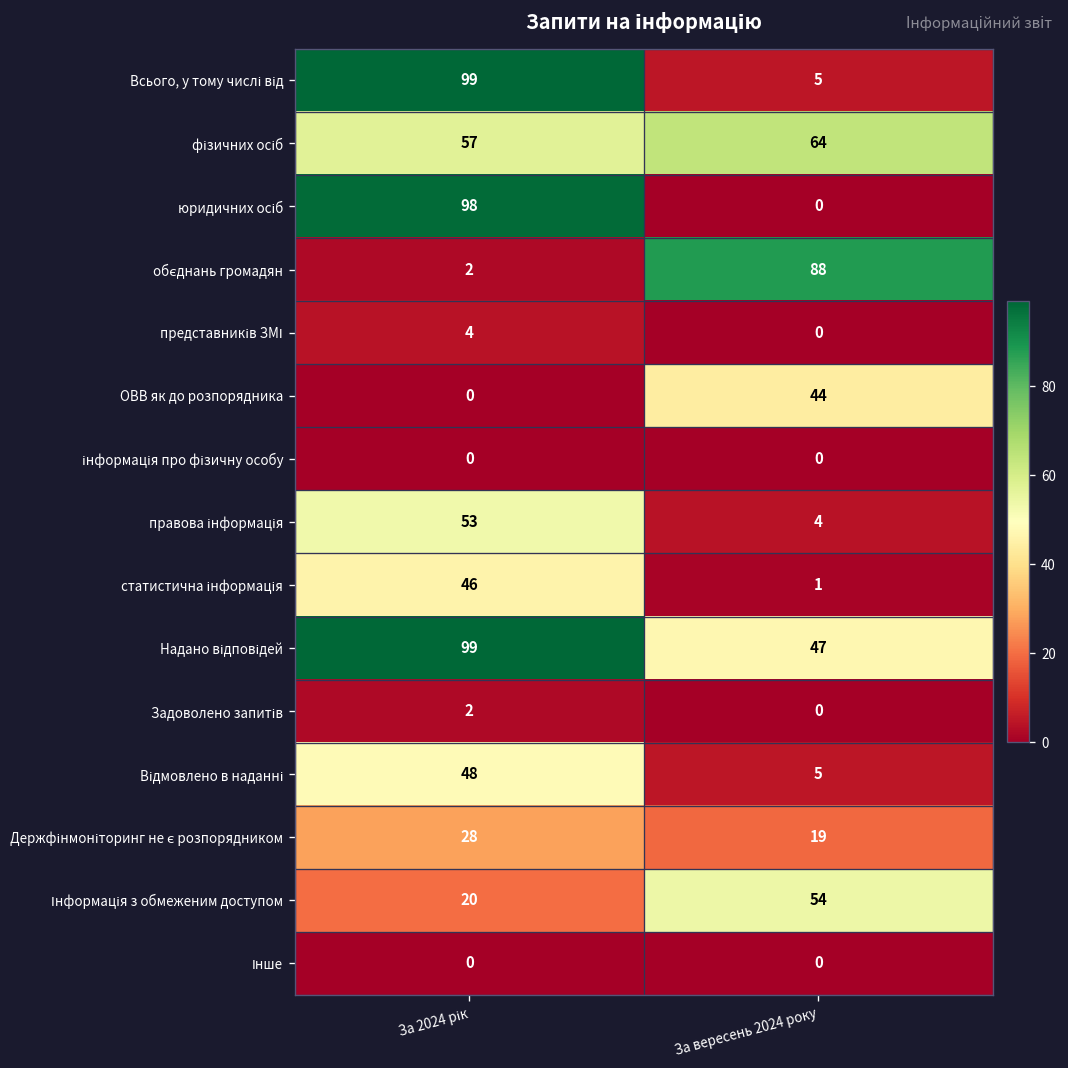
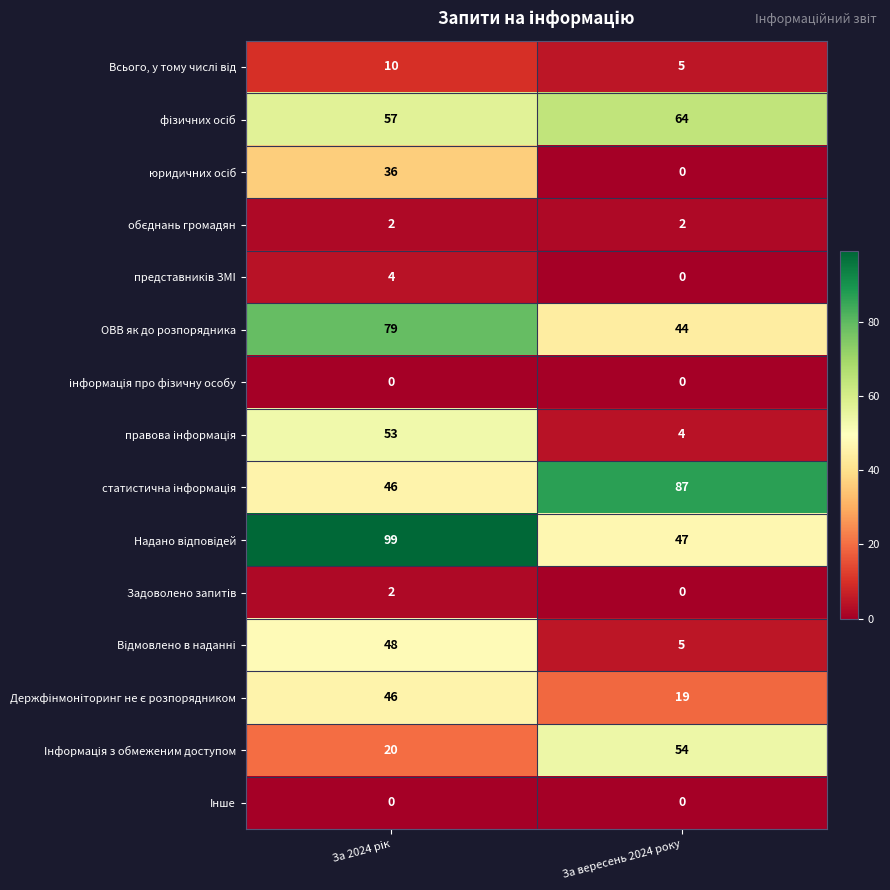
  {
    "Всього, у тому числі від": {
-     "За 2024 рік": 99,
+     "За 2024 рік": 10,
      "За вересень 2024 року": 5
    },
    "фізичних осіб": {
      "За 2024 рік": 57,
      "За вересень 2024 року": 64
    },
    "юридичних осіб": {
-     "За 2024 рік": 98,
+     "За 2024 рік": 36,
      "За вересень 2024 року": 0
    },
    "обєднань громадян": {
      "За 2024 рік": 2,
-     "За вересень 2024 року": 88
+     "За вересень 2024 року": 2
    },
    "представників ЗМІ": {
      "За 2024 рік": 4,
      "За вересень 2024 року": 0
    },
    "ОВВ як до розпорядника": {
-     "За 2024 рік": 0,
+     "За 2024 рік": 79,
      "За вересень 2024 року": 44
    },
    "інформація про фізичну особу": {
      "За 2024 рік": 0,
      "За вересень 2024 року": 0
    },
    "правова інформація": {
      "За 2024 рік": 53,
      "За вересень 2024 року": 4
    },
    "статистична інформація": {
      "За 2024 рік": 46,
-     "За вересень 2024 року": 1
+     "За вересень 2024 року": 87
    },
    "Надано відповідей": {
      "За 2024 рік": 99,
      "За вересень 2024 року": 47
    },
    "Задоволено запитів": {
      "За 2024 рік": 2,
      "За вересень 2024 року": 0
    },
    "Відмовлено в наданні": {
      "За 2024 рік": 48,
      "За вересень 2024 року": 5
    },
    "Держфінмоніторинг не є розпорядником": {
-     "За 2024 рік": 28,
+     "За 2024 рік": 46,
      "За вересень 2024 року": 19
    },
    "Інформація з обмеженим доступом": {
      "За 2024 рік": 20,
      "За вересень 2024 року": 54
    },
    "Інше": {
      "За 2024 рік": 0,
      "За вересень 2024 року": 0
    }
  }
